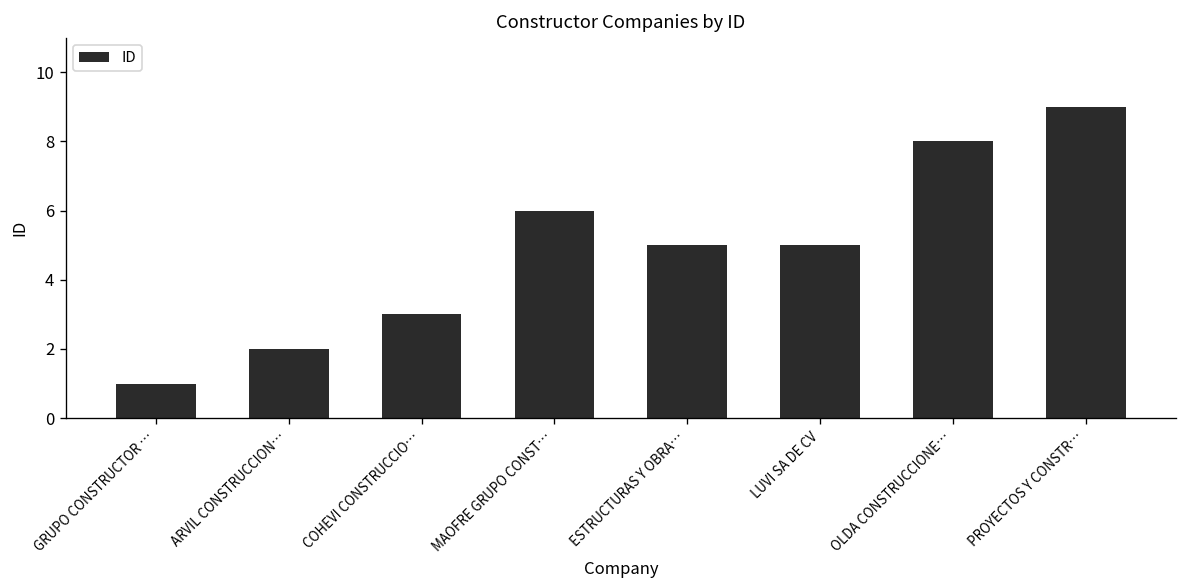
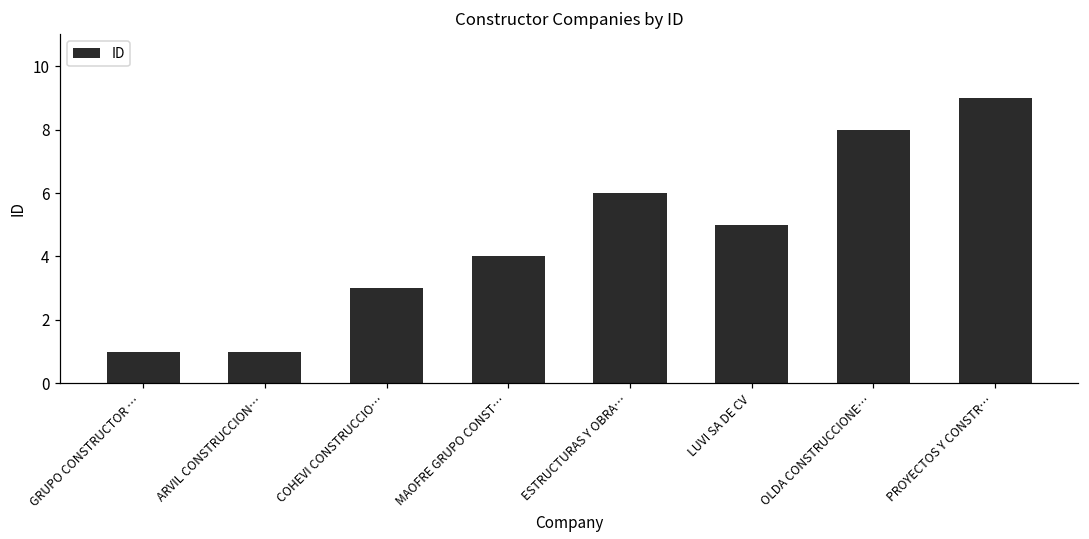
  {
    "GRUPO CONSTRUCTOR …": 1,
-   "ARVIL CONSTRUCCION…": 2,
+   "ARVIL CONSTRUCCION…": 1,
    "COHEVI CONSTRUCCIO…": 3,
-   "MAOFRE GRUPO CONST…": 6,
-   "ESTRUCTURAS Y OBRA…": 5,
+   "MAOFRE GRUPO CONST…": 4,
+   "ESTRUCTURAS Y OBRA…": 6,
    "LUVI SA DE CV": 5,
    "OLDA CONSTRUCCIONE…": 8,
    "PROYECTOS Y CONSTR…": 9
  }
